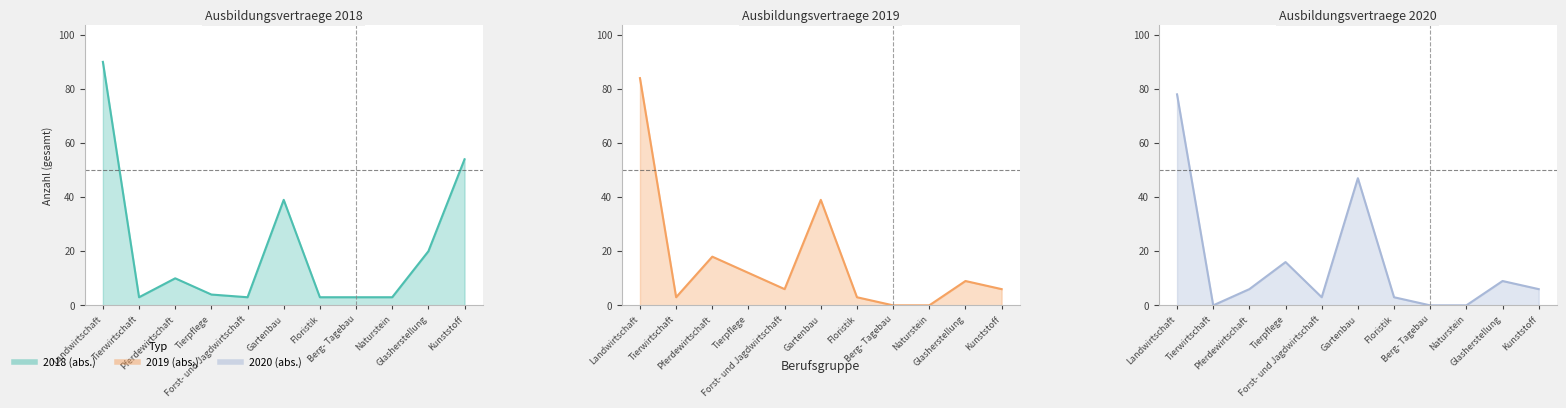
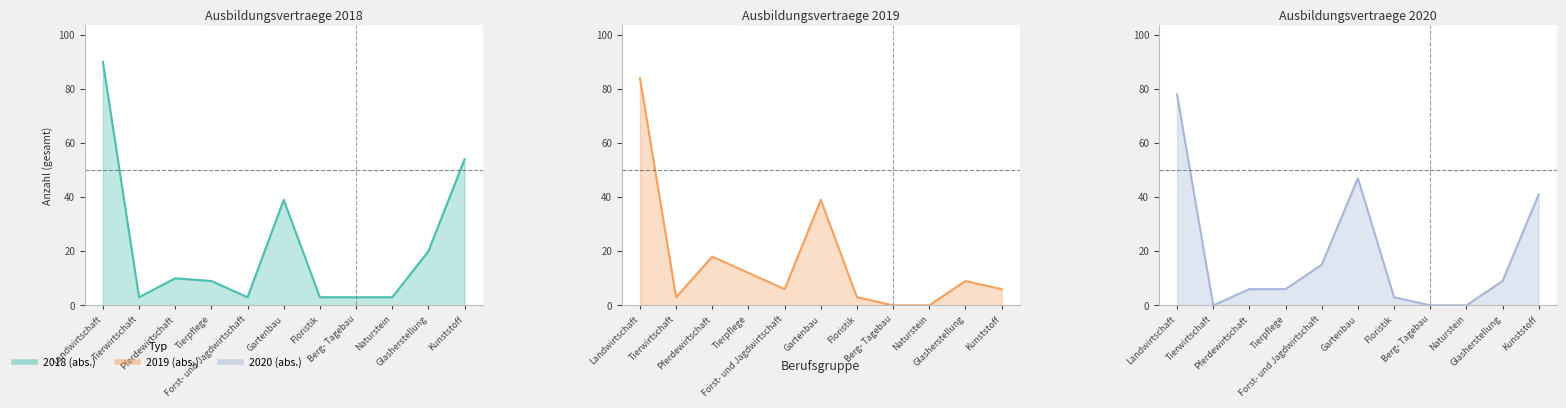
  {
    "Ausbildungsvertraege 2018": {
      "Landwirtschaft": 90,
      "Tierwirtschaft": 3,
      "Pferdewirtschaft": 10,
-     "Tierpflege": 4,
+     "Tierpflege": 9,
      "Forst- und Jagdwirtschaft": 3,
      "Gartenbau": 39,
      "Floristik": 3,
      "Berg- Tagebau": 3,
      "Naturstein": 3,
      "Glasherstellung": 20,
      "Kunststoff": 54
    },
    "Ausbildungsvertraege 2019": {
      "Landwirtschaft": 84,
      "Tierwirtschaft": 3,
      "Pferdewirtschaft": 18,
      "Tierpflege": 12,
      "Forst- und Jagdwirtschaft": 6,
      "Gartenbau": 39,
      "Floristik": 3,
      "Berg- Tagebau": 0,
      "Naturstein": 0,
      "Glasherstellung": 9,
      "Kunststoff": 6
    },
    "Ausbildungsvertraege 2020": {
      "Landwirtschaft": 78,
      "Tierwirtschaft": 0,
      "Pferdewirtschaft": 6,
-     "Tierpflege": 16,
-     "Forst- und Jagdwirtschaft": 3,
+     "Tierpflege": 6,
+     "Forst- und Jagdwirtschaft": 15,
      "Gartenbau": 47,
      "Floristik": 3,
      "Berg- Tagebau": 0,
      "Naturstein": 0,
      "Glasherstellung": 9,
-     "Kunststoff": 6
+     "Kunststoff": 41
    }
  }
